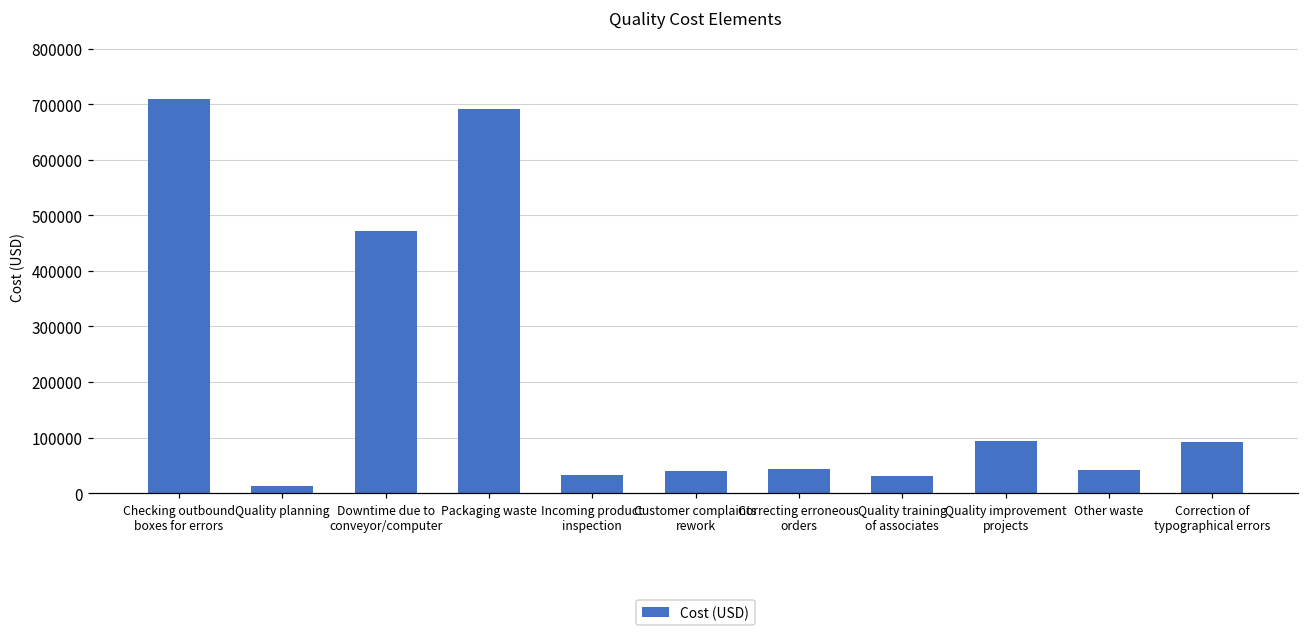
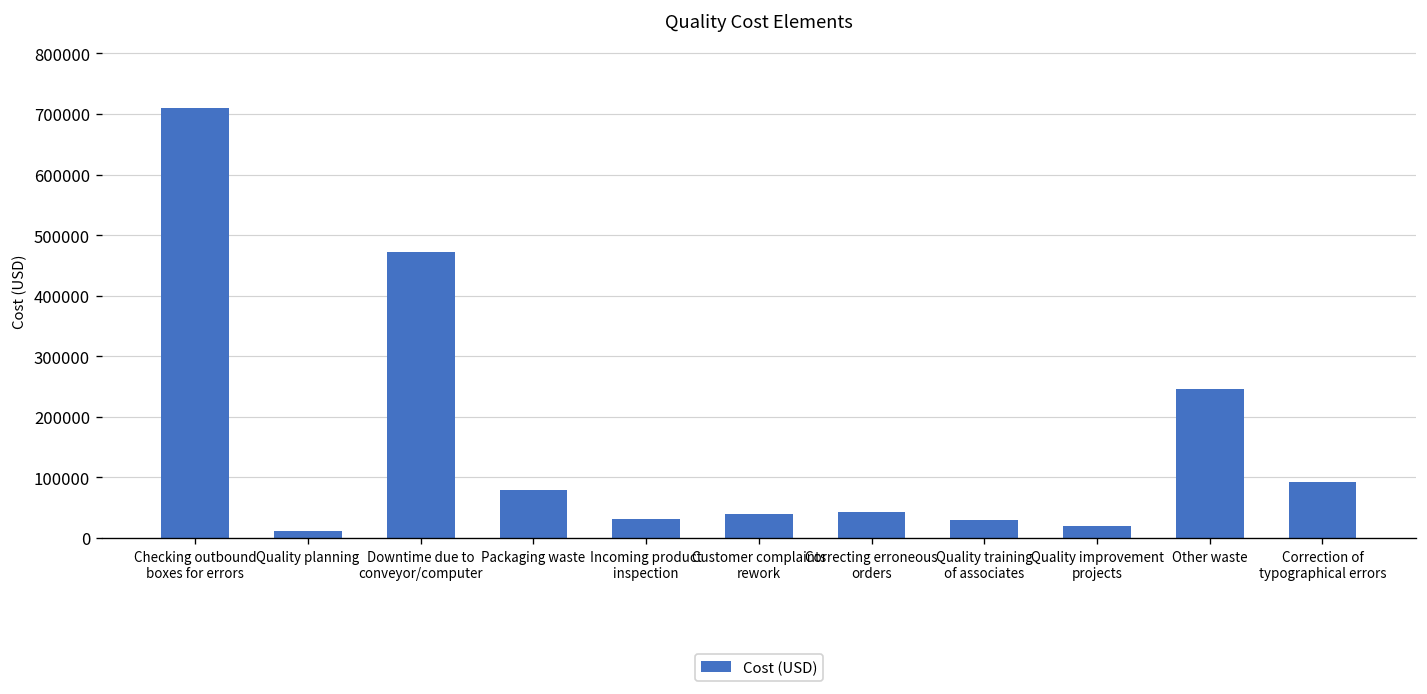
  {
    "Checking outbound boxes for errors": 710000,
    "Quality planning": 10000,
    "Downtime due to conveyor/computer": 470000,
-   "Packaging waste": 690000,
+   "Packaging waste": 80000,
    "Incoming product inspection": 30000,
    "Quality training of associates": 30000,
-   "Quality improvement projects": 90000,
-   "Other waste": 40000,
+   "Quality improvement projects": 20000,
+   "Other waste": 250000,
    "Correction of typographical errors": 90000
  }
